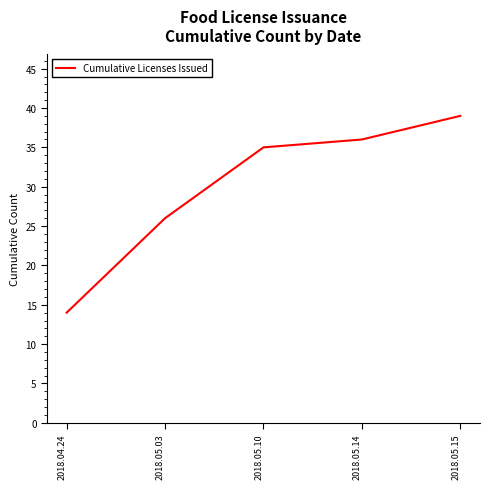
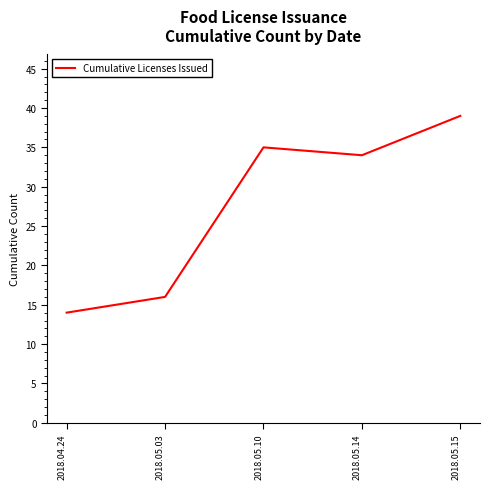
  {
    "2018.04.24": 14,
-   "2018.05.03": 26,
+   "2018.05.03": 16,
    "2018.05.10": 35,
-   "2018.05.14": 36,
+   "2018.05.14": 34,
    "2018.05.15": 39
  }
